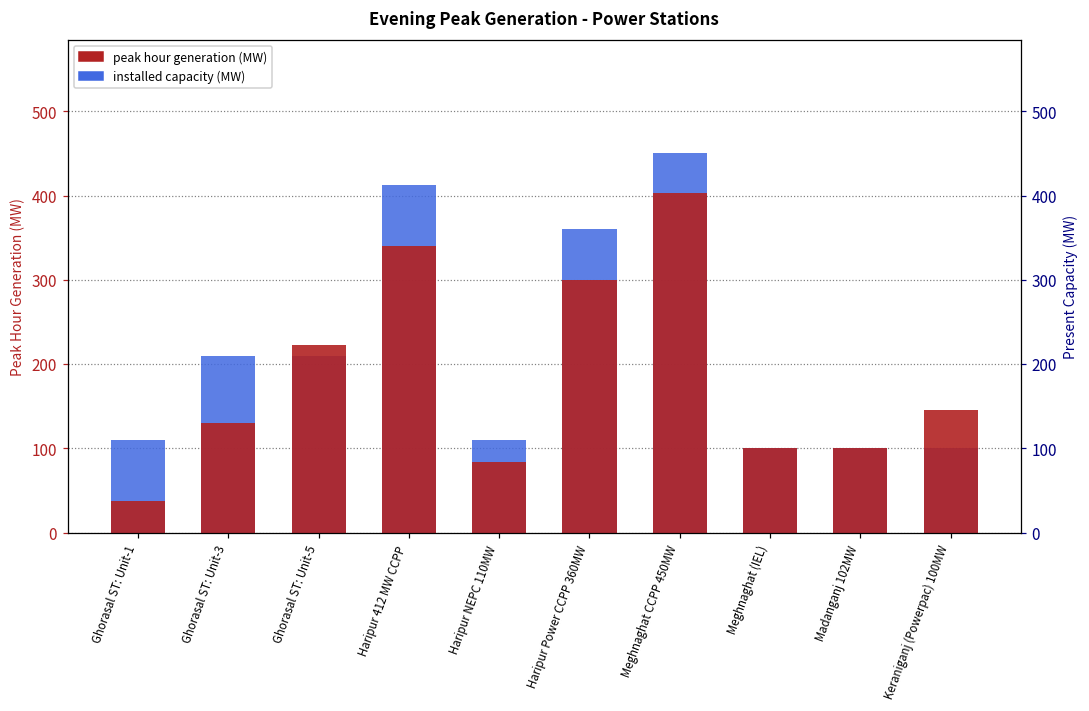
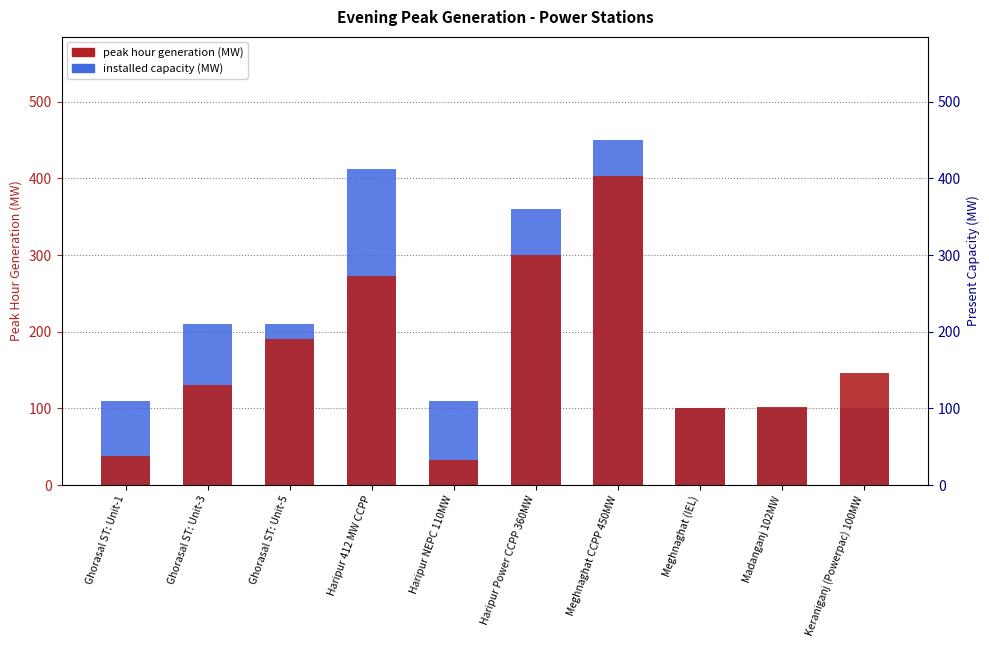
  {
    "peak hour generation (MW)": {
-     "Ghorasal ST: Unit-5": 220,
-     "Haripur 412 MW CCPP": 340,
-     "Haripur NEPC 110MW": 80,
+     "Ghorasal ST: Unit-5": 190,
+     "Haripur 412 MW CCPP": 270,
+     "Haripur NEPC 110MW": 30,
      "Meghnaghat (IEL)": 100,
      "Madanganj 102MW": 100,
      "Keraniganj (Powerpac) 100MW": 150
    }
  }
